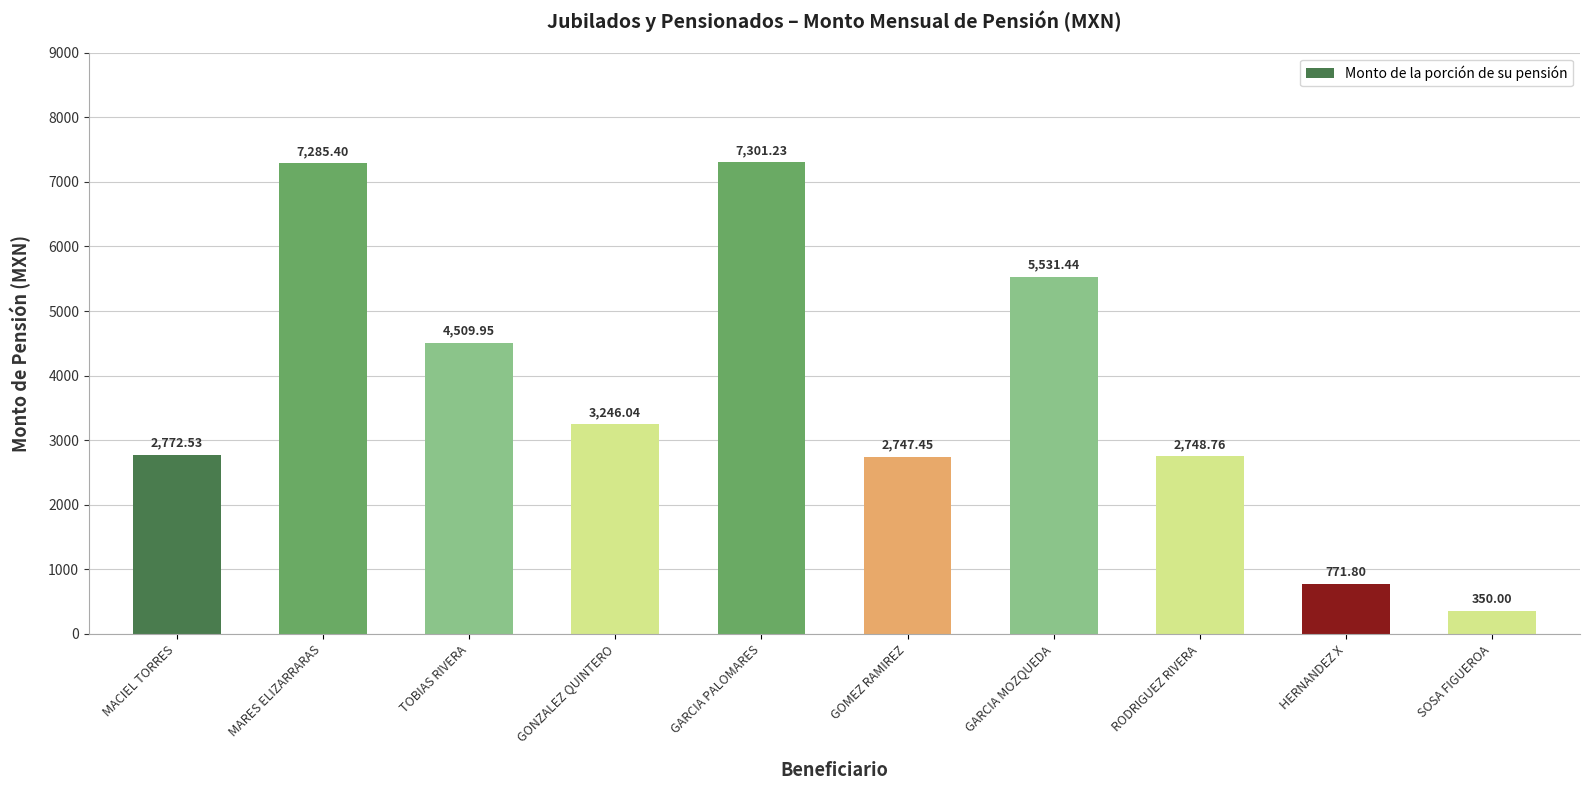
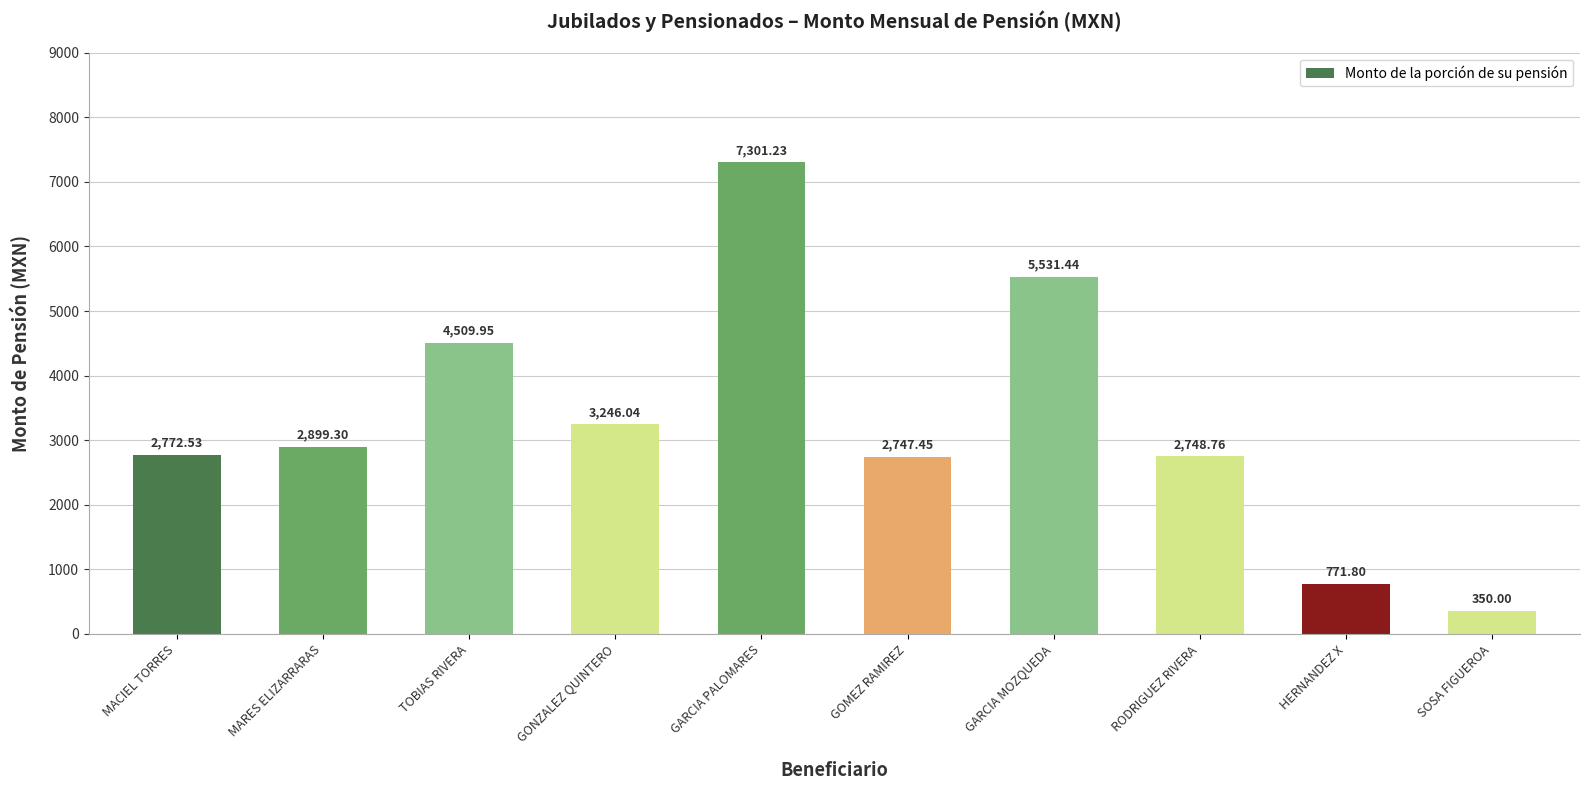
  {
    "MACIEL TORRES": "2,772.53",
-   "MARES ELIZARRARAS": "7,285.40",
+   "MARES ELIZARRARAS": "2,899.30",
    "TOBIAS RIVERA": "4,509.95",
    "GONZALEZ QUINTERO": "3,246.04",
    "GARCIA PALOMARES": "7,301.23",
    "GOMEZ RAMIREZ": "2,747.45",
    "GARCIA MOZQUEDA": "5,531.44",
    "RODRIGUEZ RIVERA": "2,748.76",
    "HERNANDEZ X": "771.80",
    "SOSA FIGUEROA": "350.00"
  }
